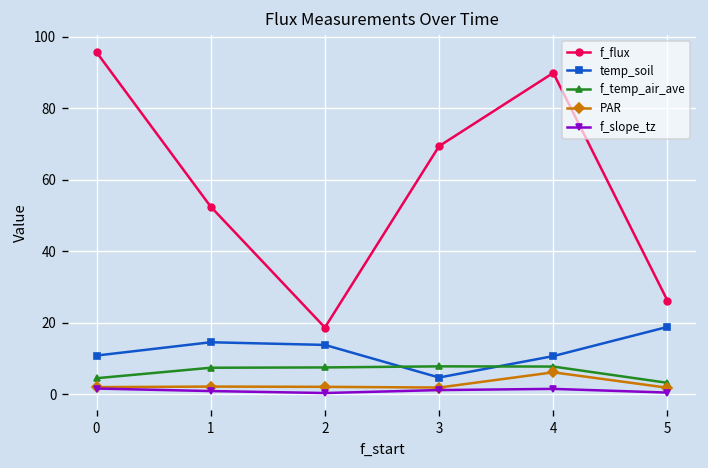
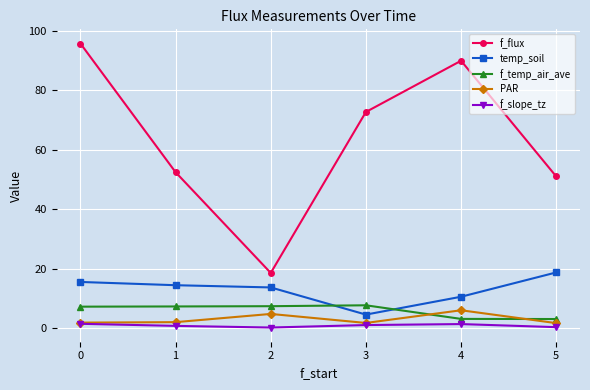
  {
    "f_flux": {
      "0": 96,
      "1": 52,
      "2": 19,
-     "3": 69,
+     "3": 73,
      "4": 90,
-     "5": 26
+     "5": 51
    },
    "temp_soil": {
-     "0": 11,
+     "0": 16,
      "1": 15,
      "2": 14,
      "3": 5,
      "4": 11,
      "5": 19
    },
    "f_temp_air_ave": {
-     "0": 4,
+     "0": 7,
      "1": 7,
      "2": 7,
      "3": 8,
-     "4": 8,
+     "4": 3,
      "5": 3
    },
    "PAR": {
      "1": 2,
-     "2": 2,
+     "2": 5,
      "4": 6,
      "5": 2
    },
    "f_slope_tz": {
      "1": 1,
      "2": 0,
      "4": 1,
      "5": 0
    }
  }
